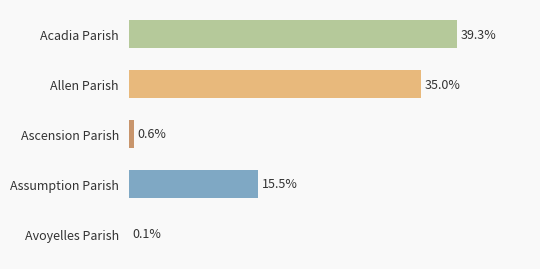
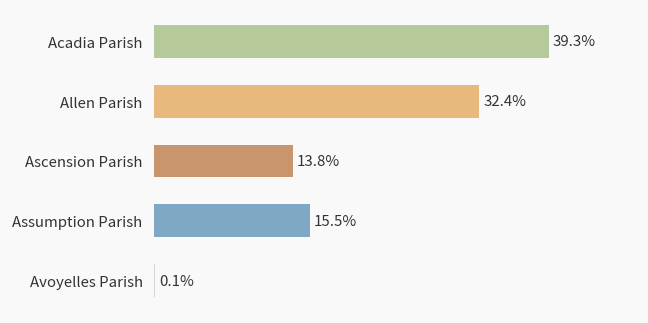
  {
    "Acadia Parish": "39.3%",
-   "Allen Parish": "35.0%",
-   "Ascension Parish": "0.6%",
+   "Allen Parish": "32.4%",
+   "Ascension Parish": "13.8%",
    "Assumption Parish": "15.5%",
    "Avoyelles Parish": "0.1%"
  }
